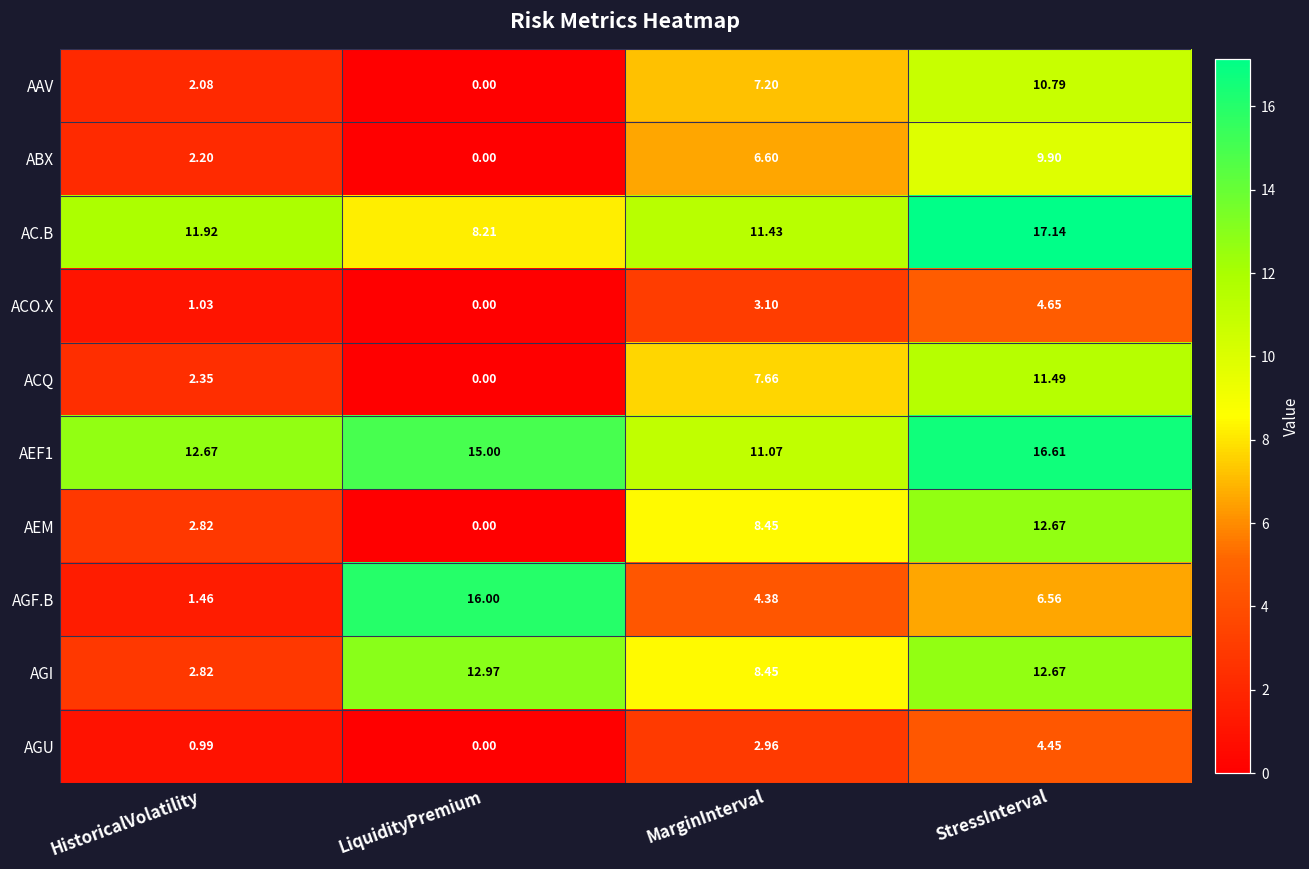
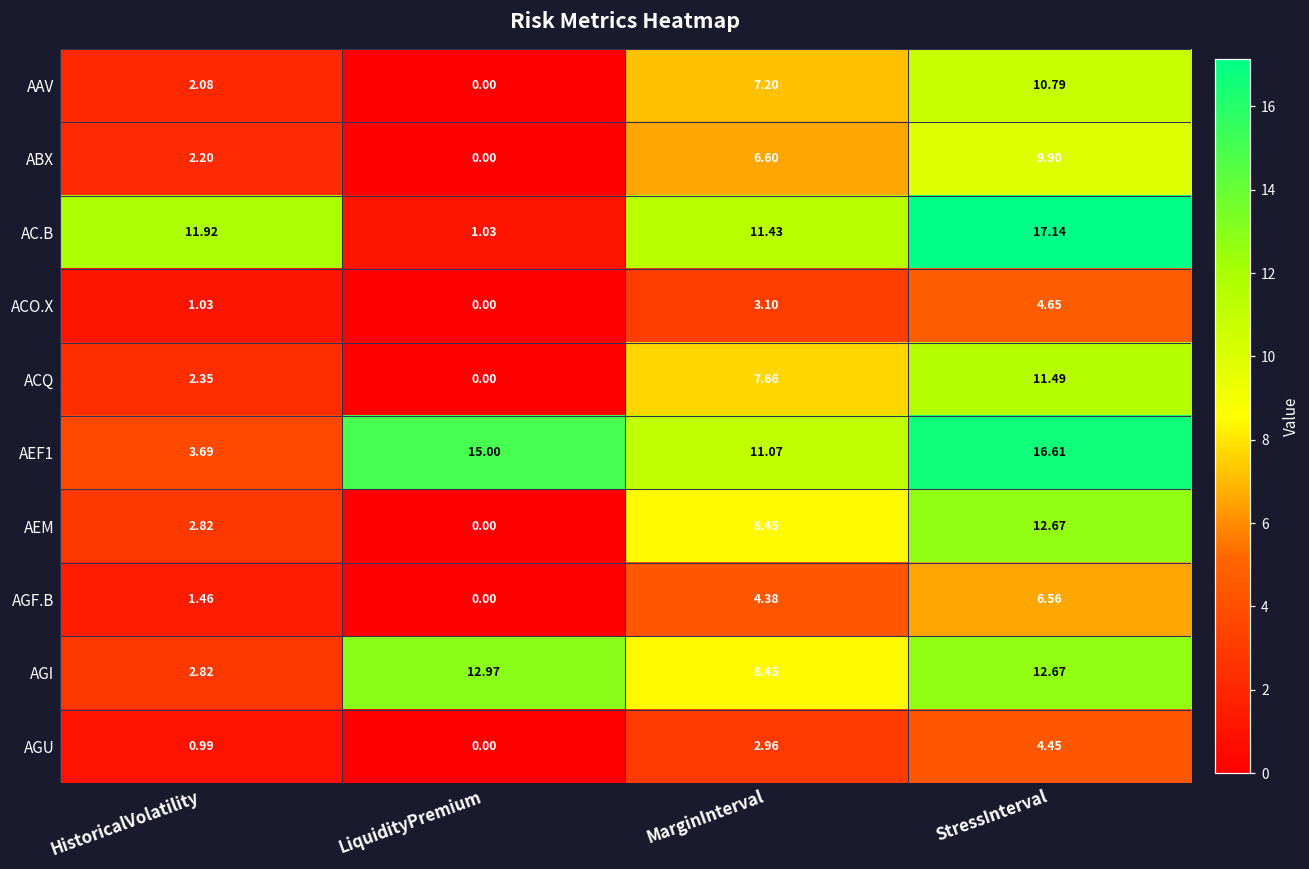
  {
    "AAV": {
      "HistoricalVolatility": 2.08,
      "LiquidityPremium": 0.00,
      "MarginInterval": 7.20,
      "StressInterval": 10.79
    },
    "ABX": {
      "HistoricalVolatility": 2.20,
      "LiquidityPremium": 0.00,
      "MarginInterval": 6.60,
      "StressInterval": 9.90
    },
    "AC.B": {
      "HistoricalVolatility": 11.92,
-     "LiquidityPremium": 8.21,
+     "LiquidityPremium": 1.03,
      "MarginInterval": 11.43,
      "StressInterval": 17.14
    },
    "ACO.X": {
      "HistoricalVolatility": 1.03,
      "LiquidityPremium": 0.00,
      "MarginInterval": 3.10,
      "StressInterval": 4.65
    },
    "ACQ": {
      "HistoricalVolatility": 2.35,
      "LiquidityPremium": 0.00,
      "MarginInterval": 7.66,
      "StressInterval": 11.49
    },
    "AEF1": {
-     "HistoricalVolatility": 12.67,
+     "HistoricalVolatility": 3.69,
      "LiquidityPremium": 15.00,
      "MarginInterval": 11.07,
      "StressInterval": 16.61
    },
    "AEM": {
      "HistoricalVolatility": 2.82,
      "LiquidityPremium": 0.00,
      "MarginInterval": 8.45,
      "StressInterval": 12.67
    },
    "AGF.B": {
      "HistoricalVolatility": 1.46,
-     "LiquidityPremium": 16.00,
+     "LiquidityPremium": 0.00,
      "MarginInterval": 4.38,
      "StressInterval": 6.56
    },
    "AGI": {
      "HistoricalVolatility": 2.82,
      "LiquidityPremium": 12.97,
      "MarginInterval": 8.45,
      "StressInterval": 12.67
    },
    "AGU": {
      "HistoricalVolatility": 0.99,
      "LiquidityPremium": 0.00,
      "MarginInterval": 2.96,
      "StressInterval": 4.45
    }
  }
